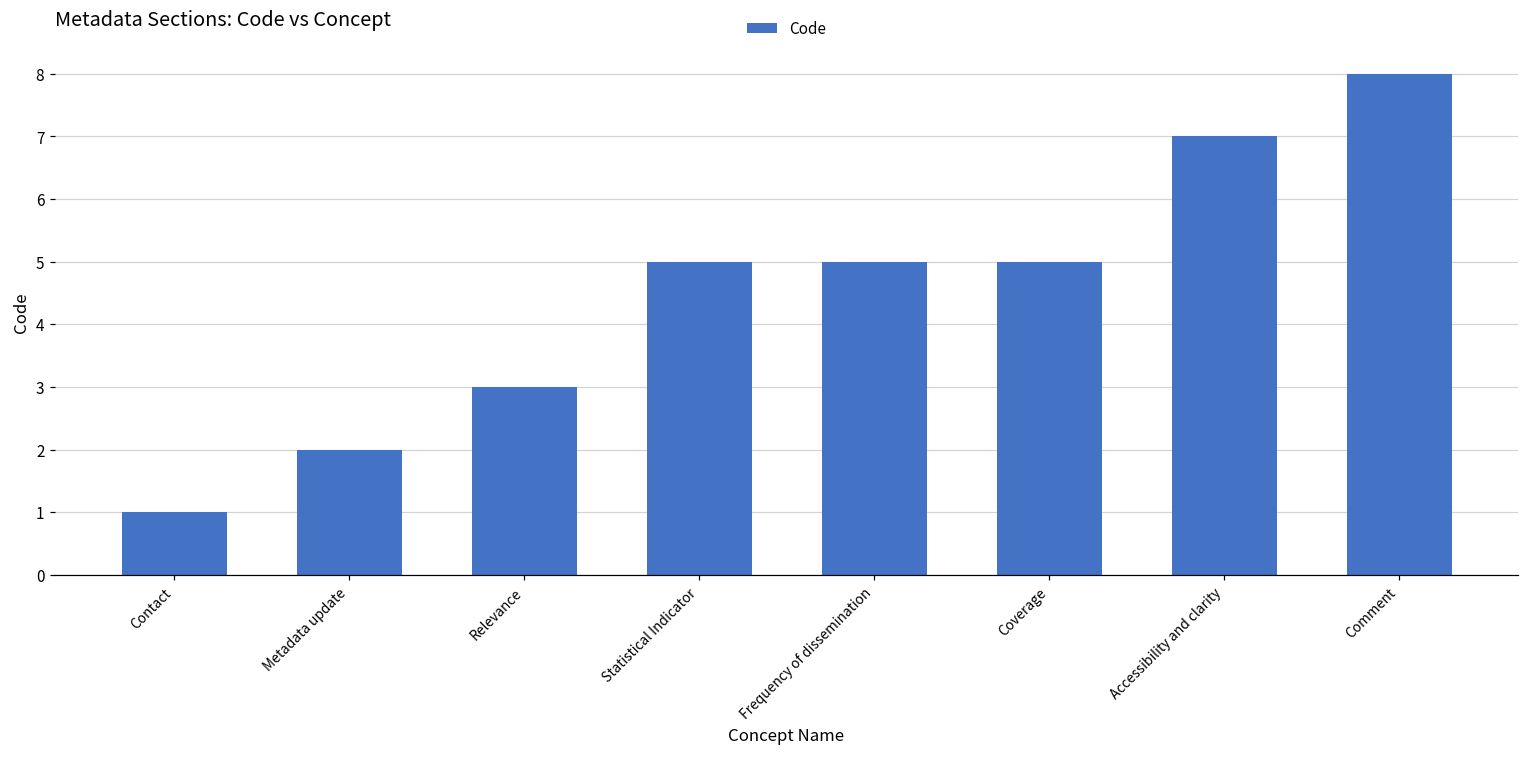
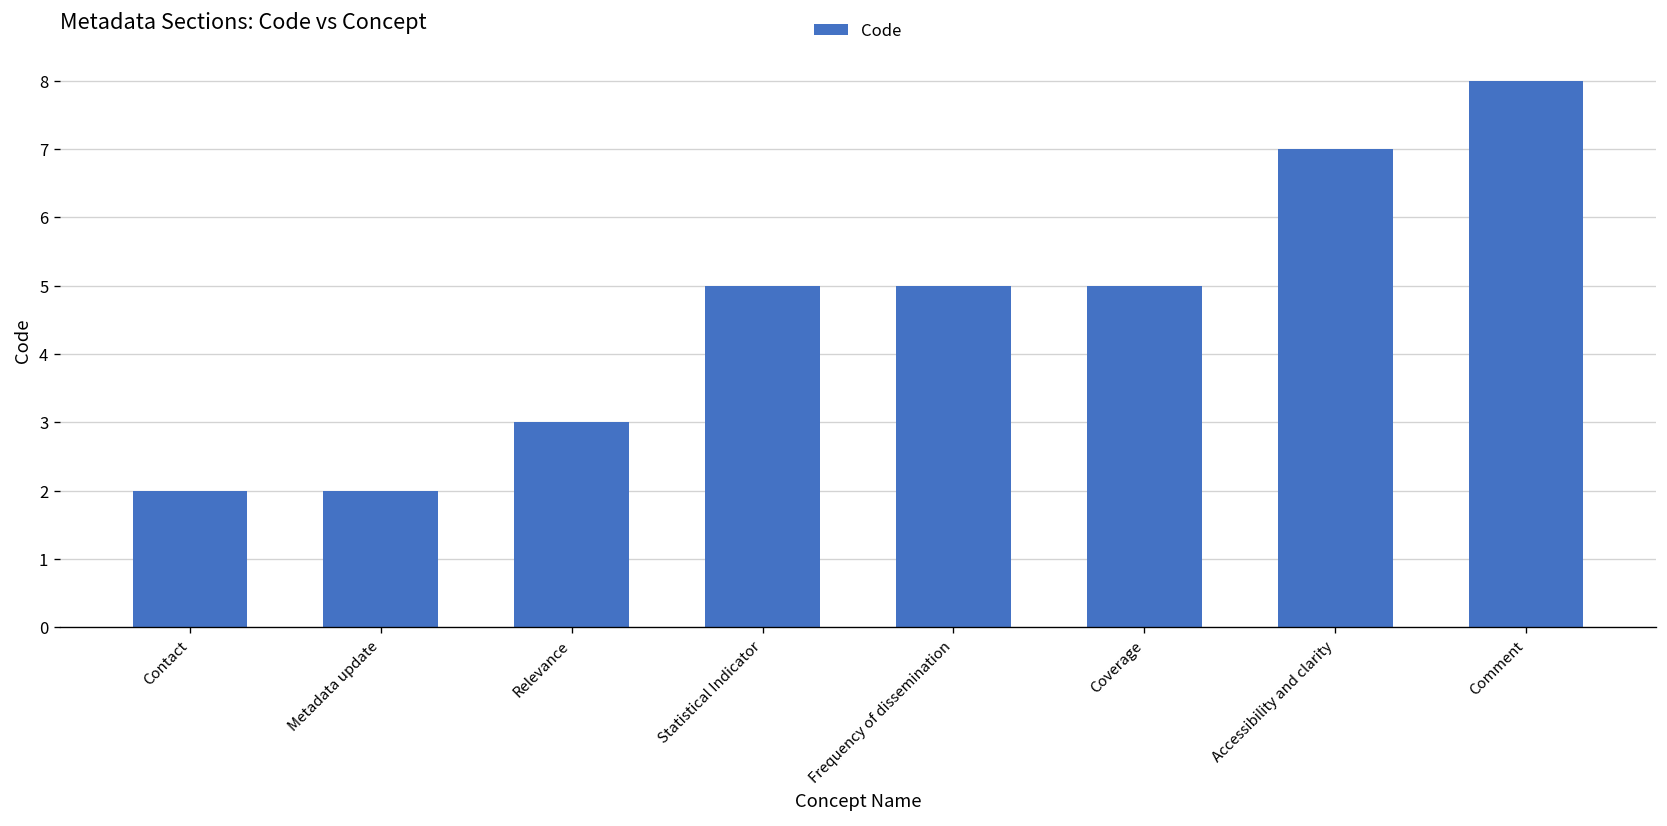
  {
-   "Contact": 1,
+   "Contact": 2,
    "Metadata update": 2,
    "Relevance": 3,
    "Statistical Indicator": 5,
    "Frequency of dissemination": 5,
    "Coverage": 5,
    "Accessibility and clarity": 7,
    "Comment": 8
  }
